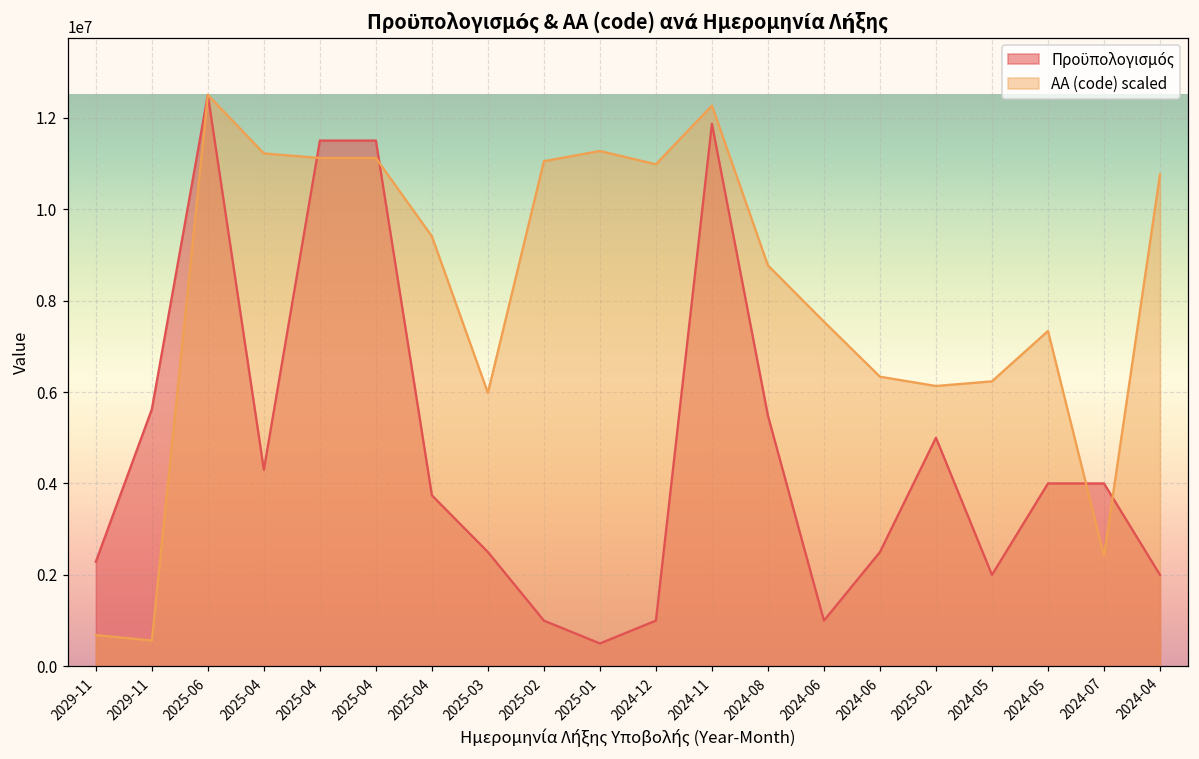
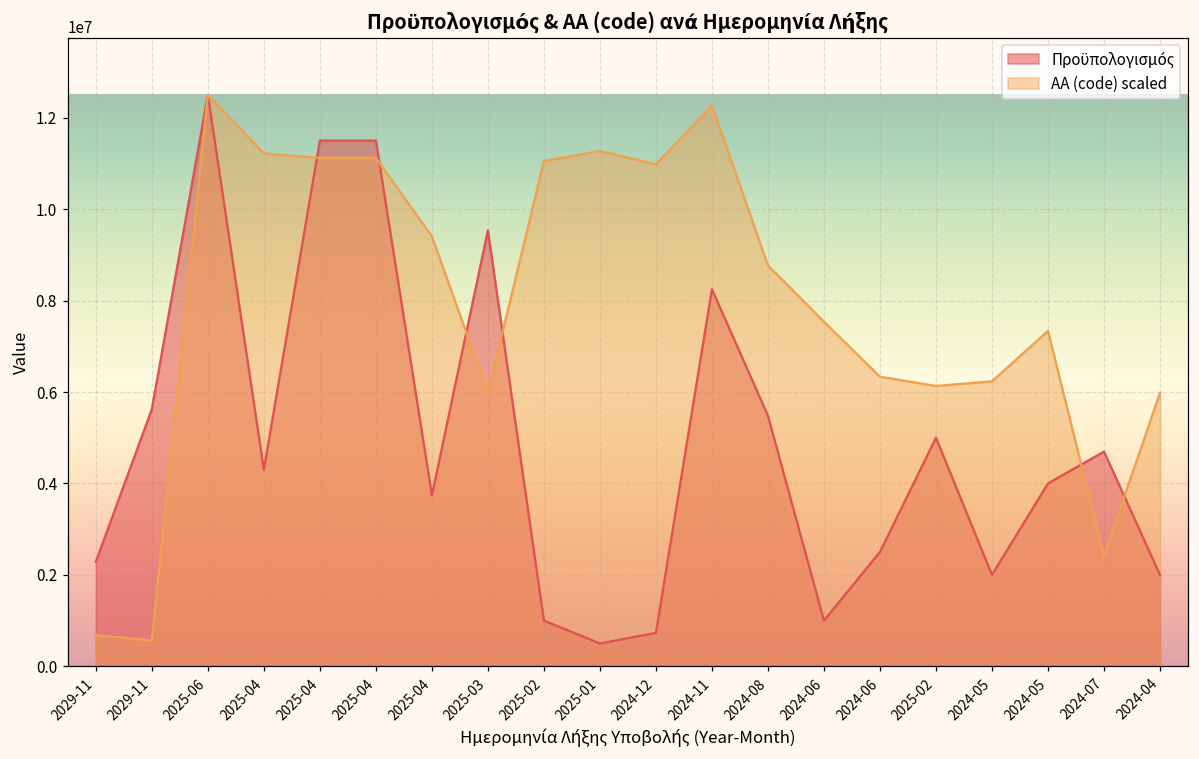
  {
    "Προϋπολογισμός": {
-     "2025-03": 2500000,
+     "2025-03": 9500000,
      "2025-01": 500000,
-     "2024-12": 1000000,
-     "2024-11": 11900000,
+     "2024-12": 700000,
+     "2024-11": 8200000,
      "2024-08": 5500000,
-     "2024-07": 4000000,
+     "2024-07": 4700000,
      "2024-04": 2000000
    },
    "ΑΑ (code) scaled": {
      "2025-03": 6000000,
      "2025-01": 11300000,
      "2024-12": 11000000,
      "2024-11": 12300000,
      "2024-08": 8800000,
      "2024-07": 2400000,
-     "2024-04": 10800000
+     "2024-04": 6000000
    }
  }
